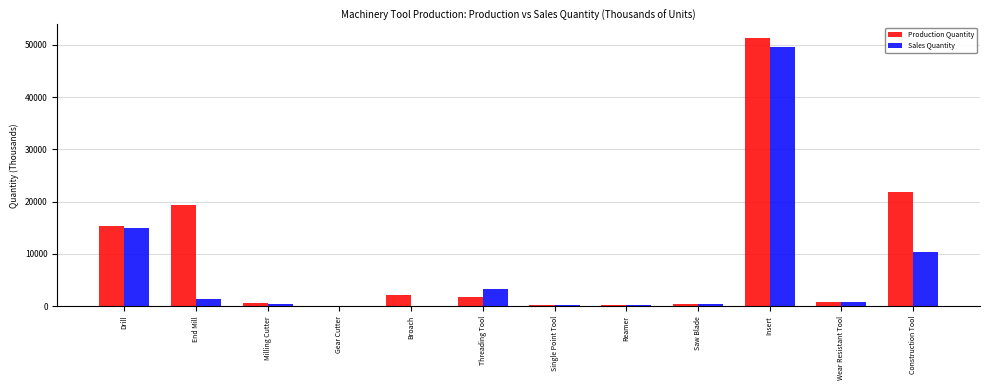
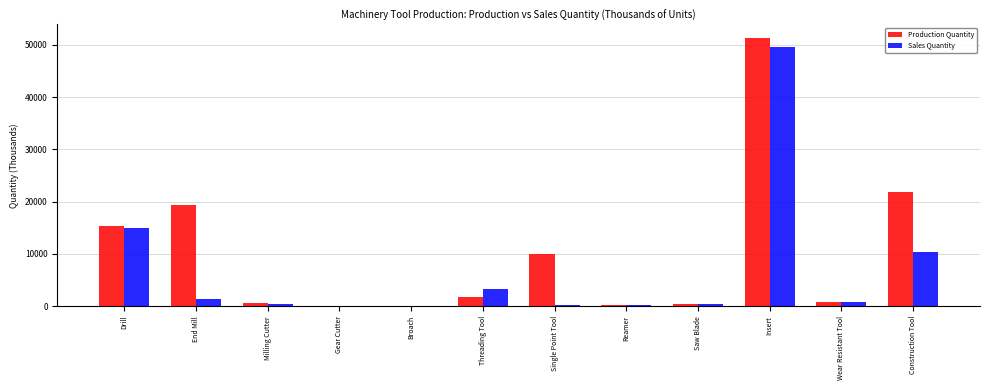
  {
    "Production Quantity": {
      "Drill": 15000,
      "End Mill": 19000,
      "Milling Cutter": 1000,
-     "Broach": 2000,
+     "Broach": 0,
      "Threading Tool": 2000,
-     "Single Point Tool": 0,
+     "Single Point Tool": 10000,
      "Insert": 51000,
      "Wear Resistant Tool": 1000,
      "Construction Tool": 22000
    },
    "Sales Quantity": {
      "Drill": 15000,
      "End Mill": 1000,
      "Milling Cutter": 1000,
      "Threading Tool": 3000,
      "Insert": 50000,
      "Wear Resistant Tool": 1000,
      "Construction Tool": 10000
    }
  }
